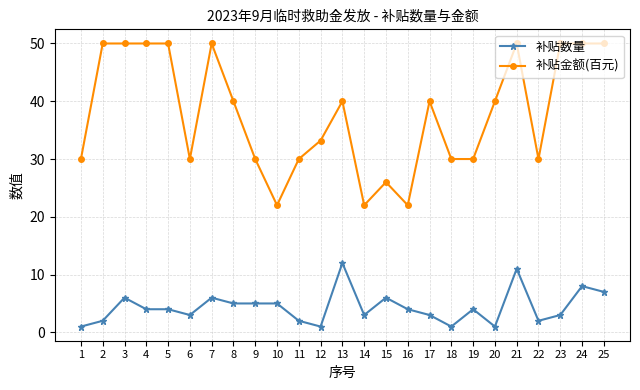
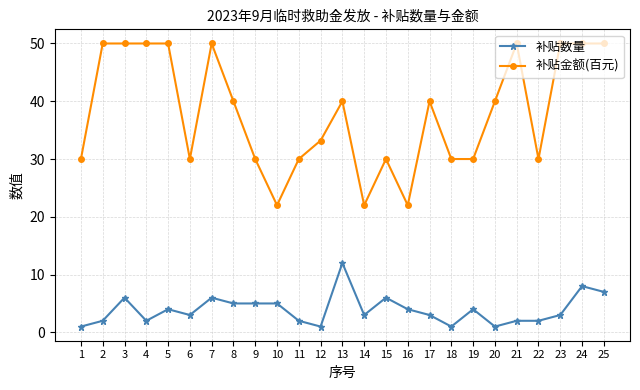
  {
    "补贴数量": {
      "1": 1,
      "2": 2,
      "3": 6,
-     "4": 4,
+     "4": 2,
      "5": 4,
      "6": 3,
      "7": 6,
      "8": 5,
      "9": 5,
      "10": 5,
      "11": 2,
      "12": 1,
      "13": 12,
      "14": 3,
      "15": 6,
      "16": 4,
      "17": 3,
      "18": 1,
      "19": 4,
      "20": 1,
-     "21": 11,
+     "21": 2,
      "22": 2,
      "23": 3,
      "24": 8,
      "25": 7
    },
    "补贴金额(百元)": {
      "1": 30,
      "2": 50,
      "3": 50,
      "4": 50,
      "5": 50,
      "6": 30,
      "7": 50,
      "8": 40,
      "9": 30,
      "10": 22,
      "11": 30,
      "12": 33,
      "13": 40,
      "14": 22,
-     "15": 26,
+     "15": 30,
      "16": 22,
      "17": 40,
      "18": 30,
      "19": 30,
      "20": 40,
      "22": 30
    }
  }
